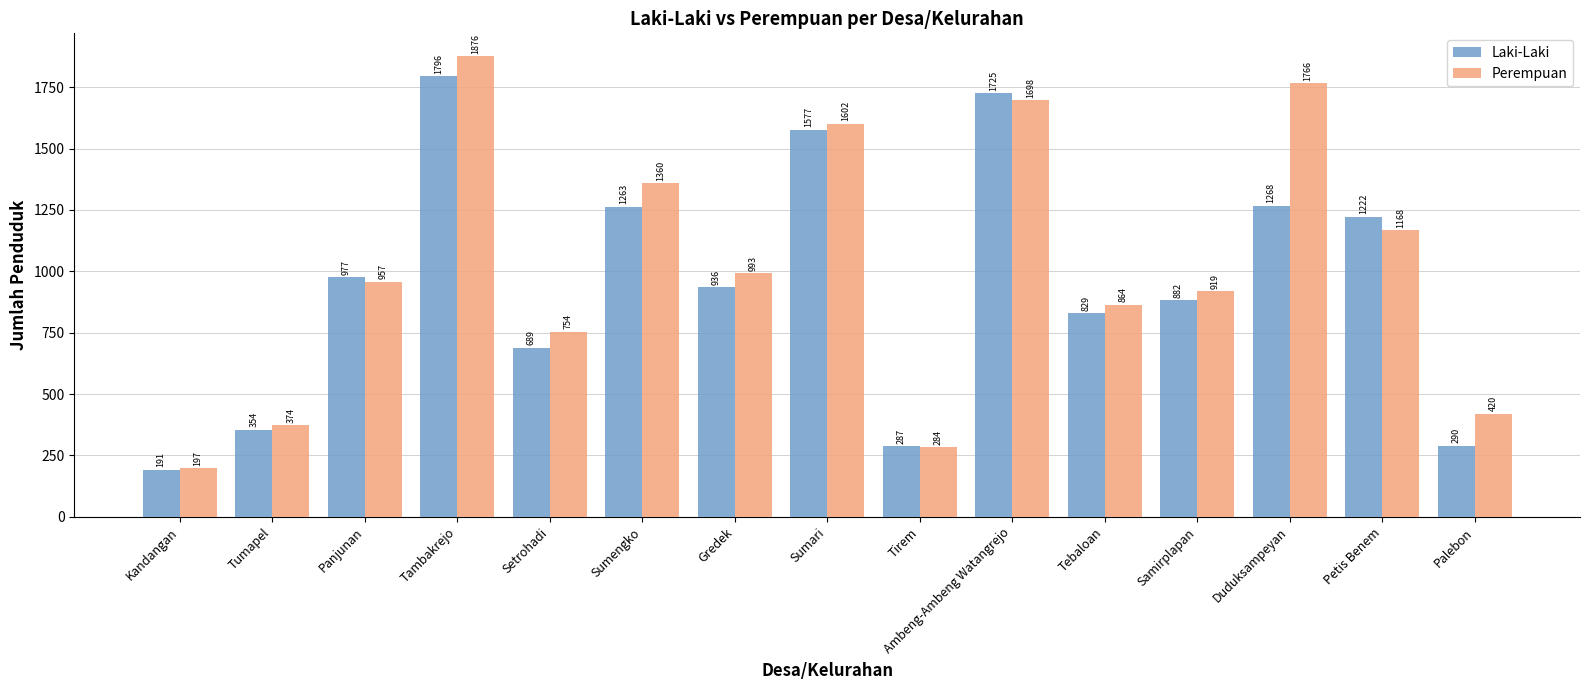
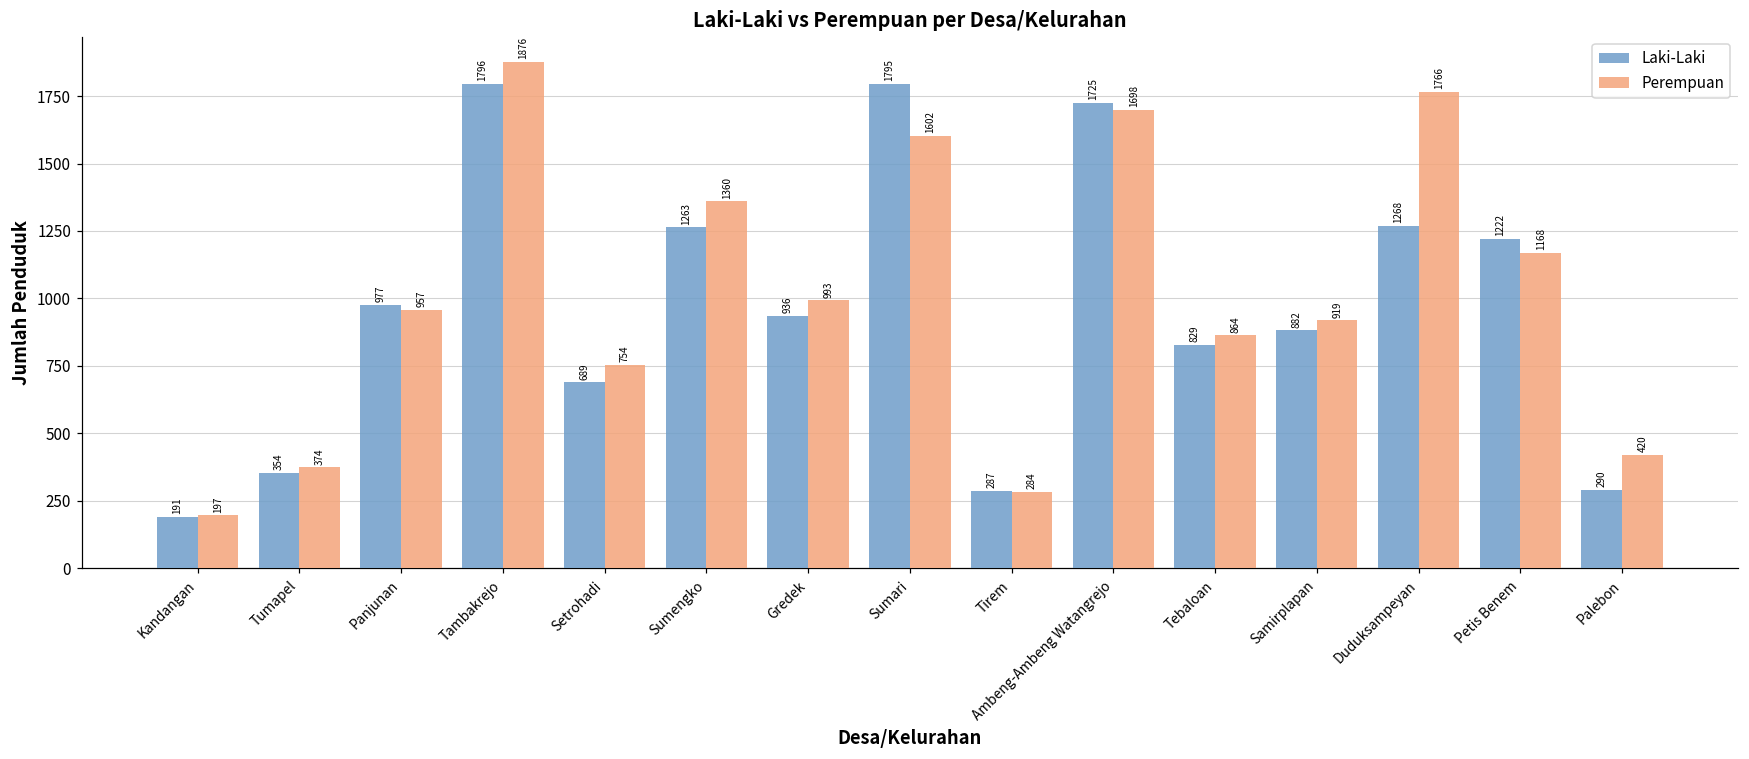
  {
    "Laki-Laki": {
      "Kandangan": 191,
      "Tumapel": 354,
      "Panjunan": 977,
      "Tambakrejo": 1796,
      "Setrohadi": 689,
      "Sumengko": 1263,
      "Gredek": 936,
-     "Sumari": 1577,
+     "Sumari": 1795,
      "Tirem": 287,
      "Ambeng-Ambeng Watangrejo": 1725,
      "Tebaloan": 829,
      "Samirplapan": 882,
      "Duduksampeyan": 1268,
      "Petis Benem": 1222,
      "Palebon": 290
    },
    "Perempuan": {
      "Kandangan": 197,
      "Tumapel": 374,
      "Panjunan": 957,
      "Tambakrejo": 1876,
      "Setrohadi": 754,
      "Sumengko": 1360,
      "Gredek": 993,
      "Sumari": 1602,
      "Tirem": 284,
      "Ambeng-Ambeng Watangrejo": 1698,
      "Tebaloan": 864,
      "Samirplapan": 919,
      "Duduksampeyan": 1766,
      "Petis Benem": 1168,
      "Palebon": 420
    }
  }
